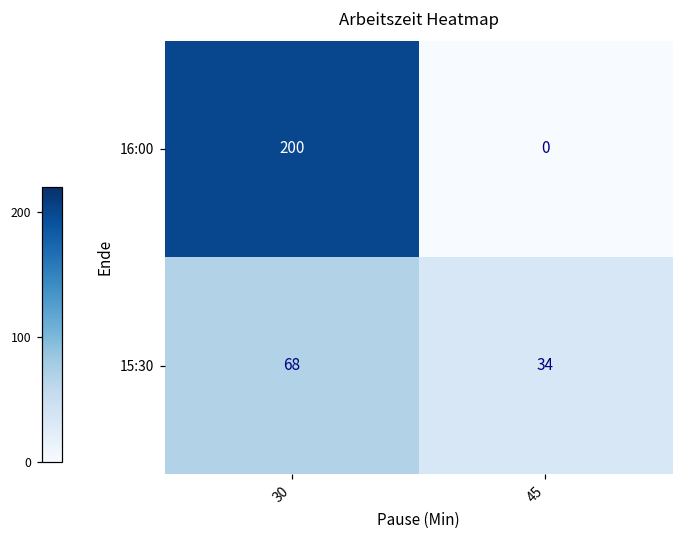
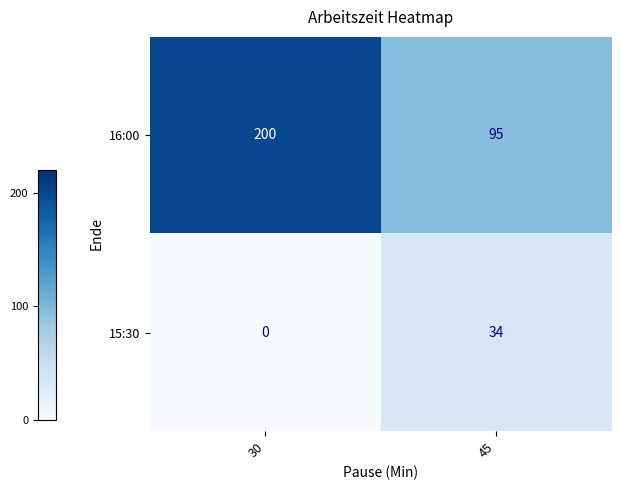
  {
    "16:00": {
      "30": 200,
-     "45": 0
+     "45": 95
    },
    "15:30": {
-     "30": 68,
+     "30": 0,
      "45": 34
    }
  }
